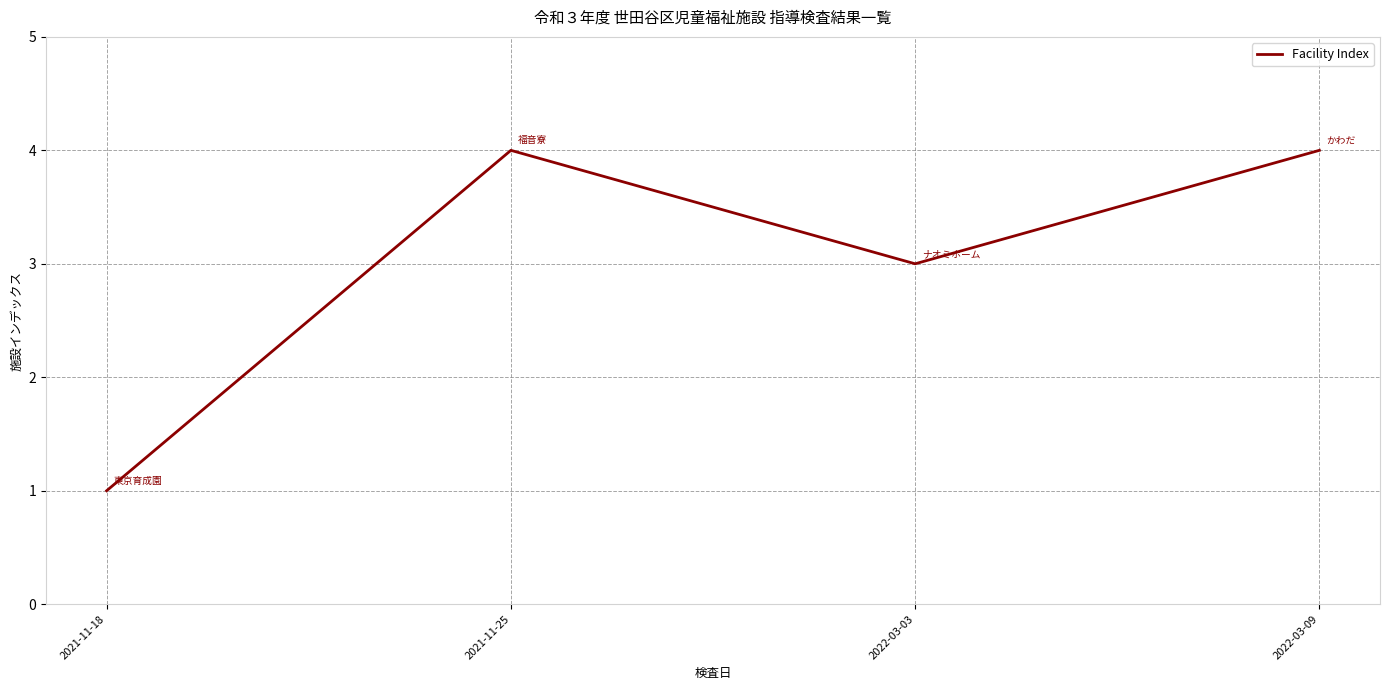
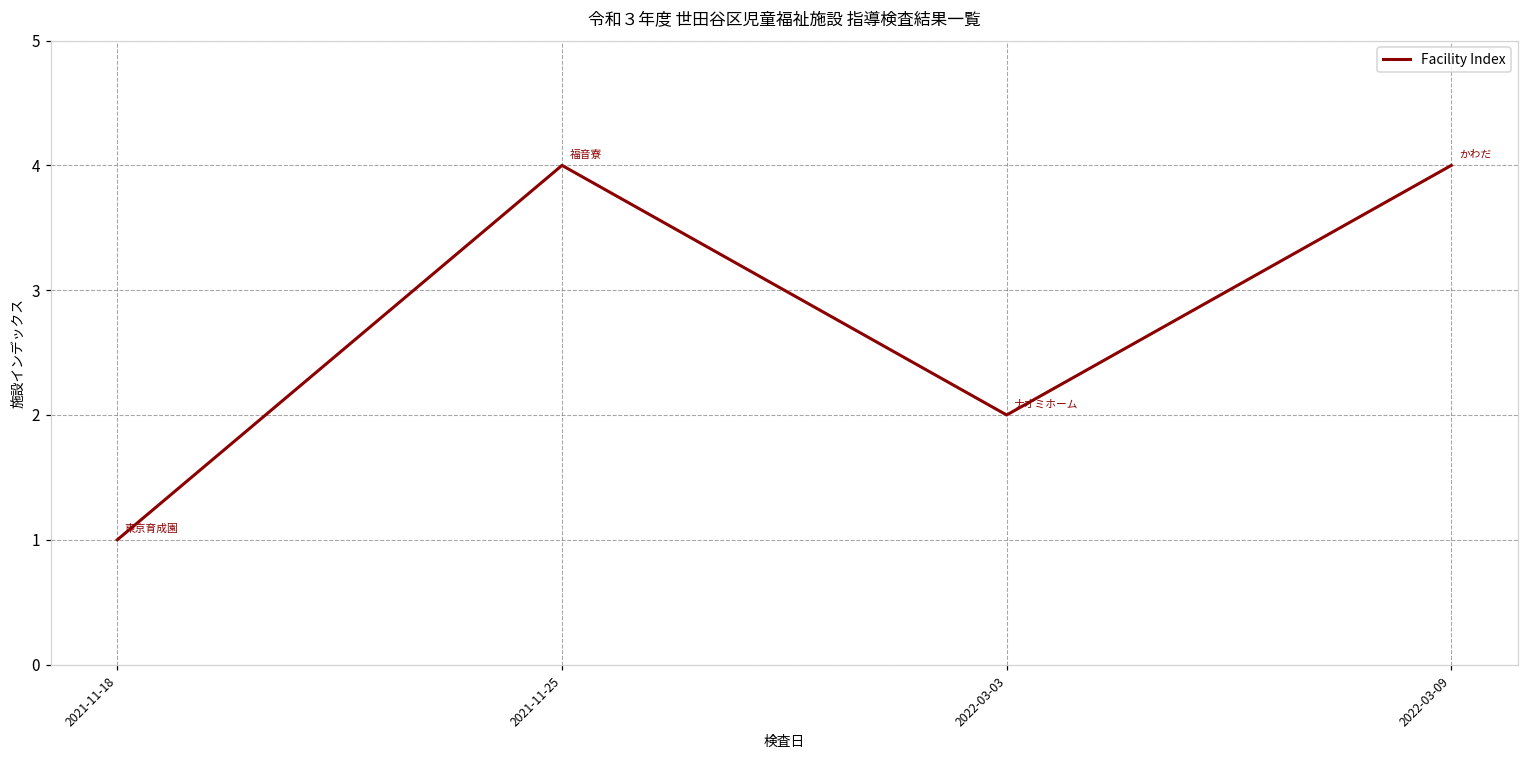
  {
    "2021-11-18": 1,
    "2021-11-25": 4,
-   "2022-03-03": 3,
+   "2022-03-03": 2,
    "2022-03-09": 4
  }
